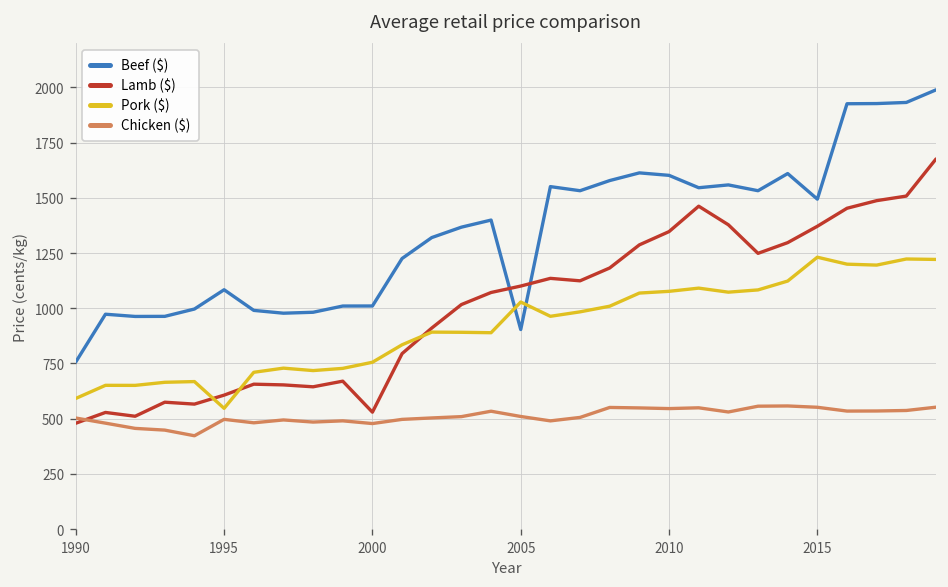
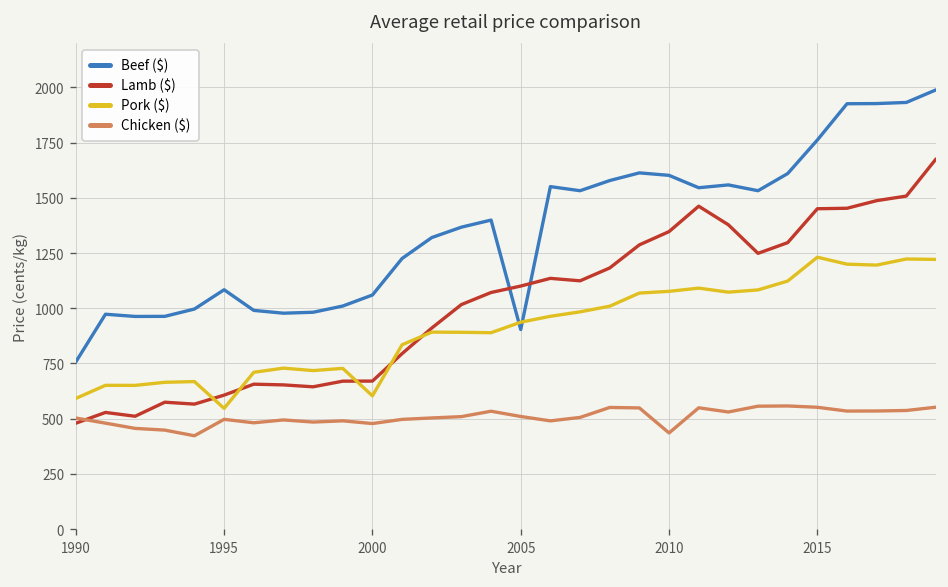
  {
    "Beef ($)": {
      "1990": 760,
      "1995": 1080,
-     "2000": 1010,
+     "2000": 1060,
      "2005": 900,
      "2010": 1600,
-     "2015": 1490
+     "2015": 1760
    },
    "Lamb ($)": {
      "1990": 480,
      "1995": 610,
-     "2000": 530,
+     "2000": 670,
      "2005": 1100,
      "2010": 1350,
-     "2015": 1370
+     "2015": 1450
    },
    "Pork ($)": {
      "1990": 590,
      "1995": 550,
-     "2000": 760,
-     "2005": 1030,
+     "2000": 600,
+     "2005": 940,
      "2010": 1080,
      "2015": 1230
    },
    "Chicken ($)": {
      "1990": 500,
      "1995": 500,
      "2000": 480,
      "2005": 510,
-     "2010": 550,
+     "2010": 440,
      "2015": 550
    }
  }
